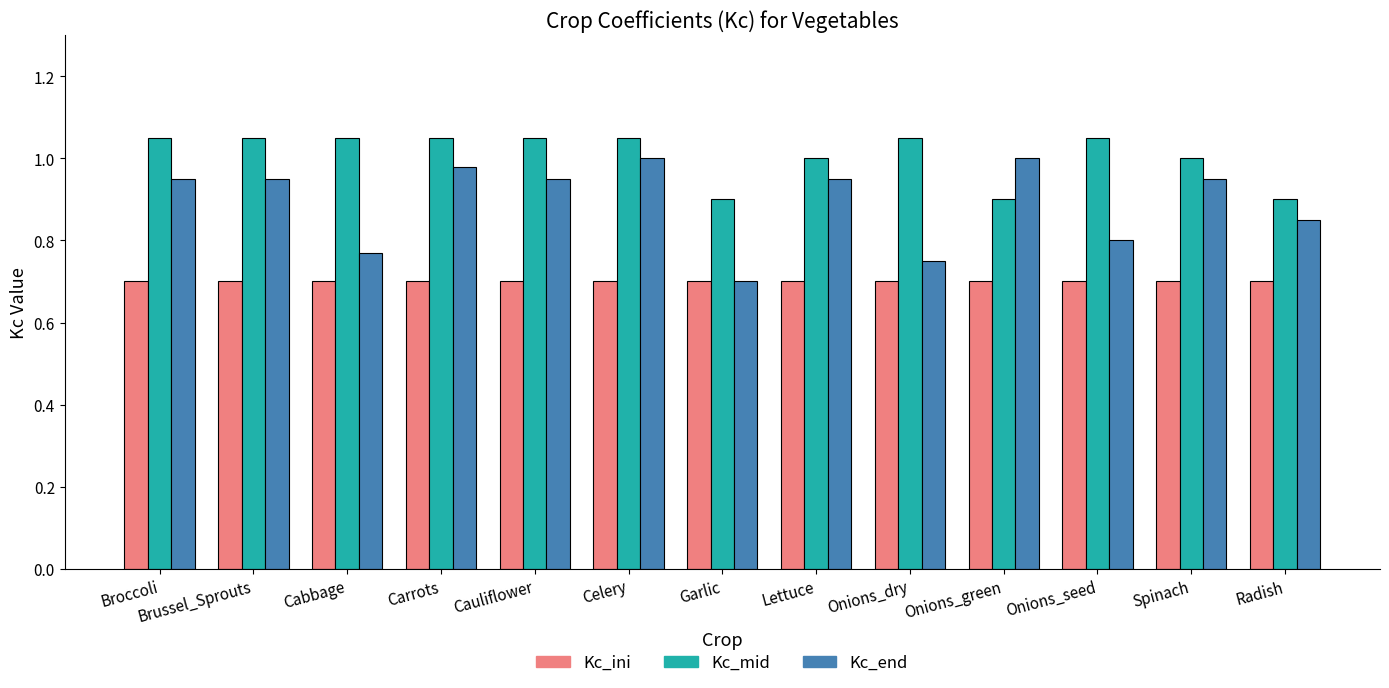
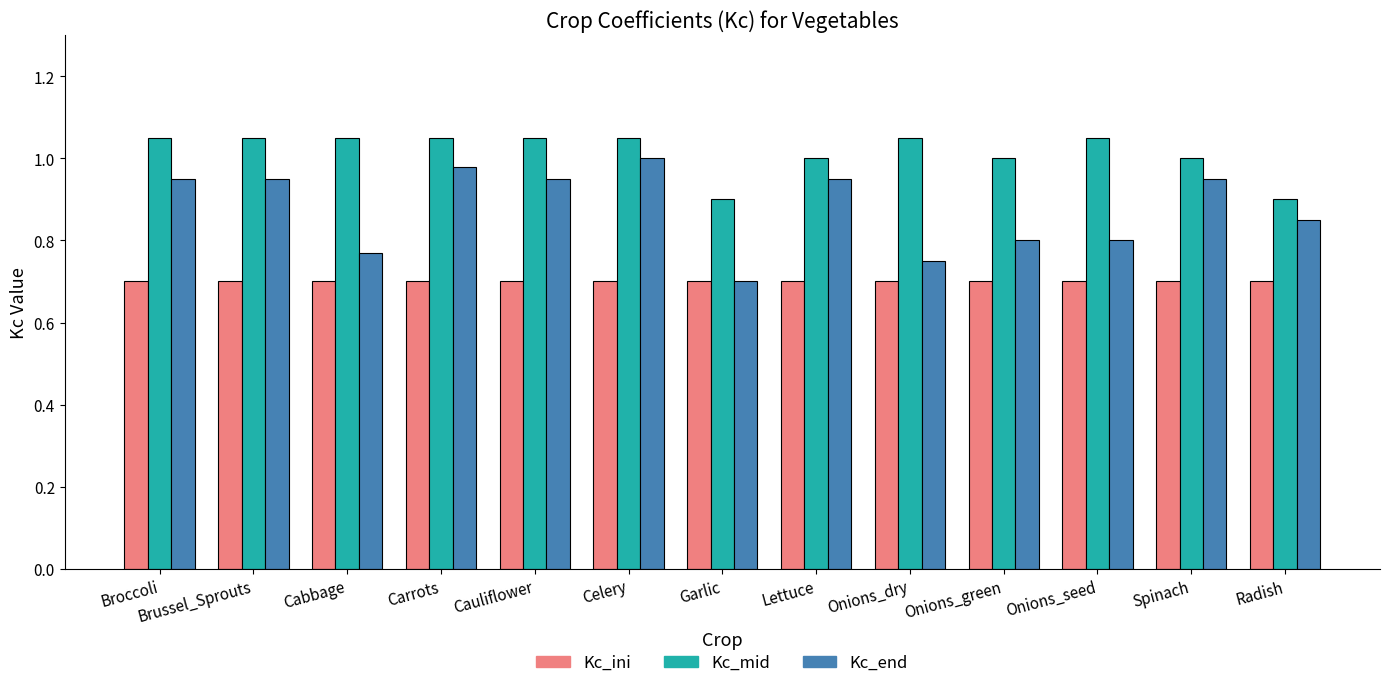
  {
    "Kc_ini": {
      "Broccoli": 0.7,
      "Brussel_Sprouts": 0.7,
      "Cabbage": 0.7,
      "Carrots": 0.7,
      "Cauliflower": 0.7,
      "Celery": 0.7,
      "Garlic": 0.7,
      "Lettuce": 0.7,
      "Onions_dry": 0.7,
      "Onions_green": 0.7,
      "Onions_seed": 0.7,
      "Spinach": 0.7,
      "Radish": 0.7
    },
    "Kc_mid": {
      "Broccoli": 1.05,
      "Brussel_Sprouts": 1.05,
      "Cabbage": 1.05,
      "Carrots": 1.05,
      "Cauliflower": 1.05,
      "Celery": 1.05,
      "Garlic": 0.9,
      "Lettuce": 1.0,
      "Onions_dry": 1.05,
-     "Onions_green": 0.9,
+     "Onions_green": 1.0,
      "Onions_seed": 1.05,
      "Spinach": 1.0,
      "Radish": 0.9
    },
    "Kc_end": {
      "Broccoli": 0.95,
      "Brussel_Sprouts": 0.95,
      "Cabbage": 0.77,
      "Carrots": 0.98,
      "Cauliflower": 0.95,
      "Celery": 1.0,
      "Garlic": 0.7,
      "Lettuce": 0.95,
      "Onions_dry": 0.75,
-     "Onions_green": 1.0,
+     "Onions_green": 0.8,
      "Onions_seed": 0.8,
      "Spinach": 0.95,
      "Radish": 0.85
    }
  }
